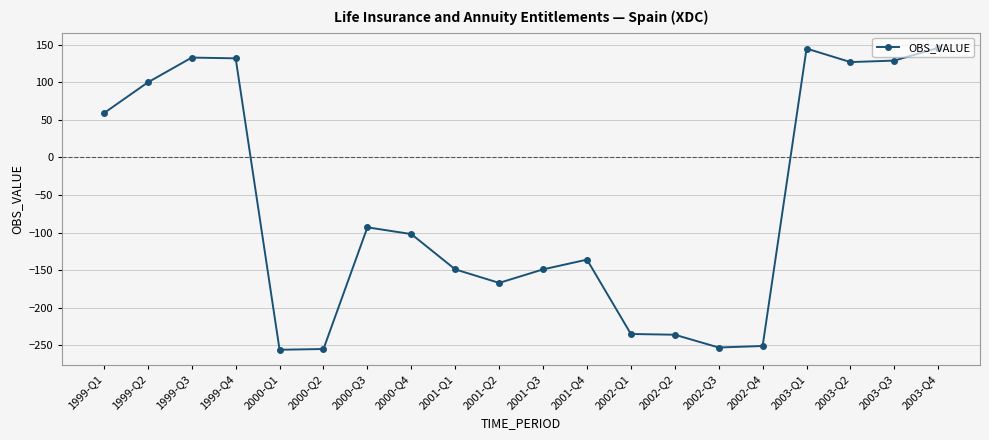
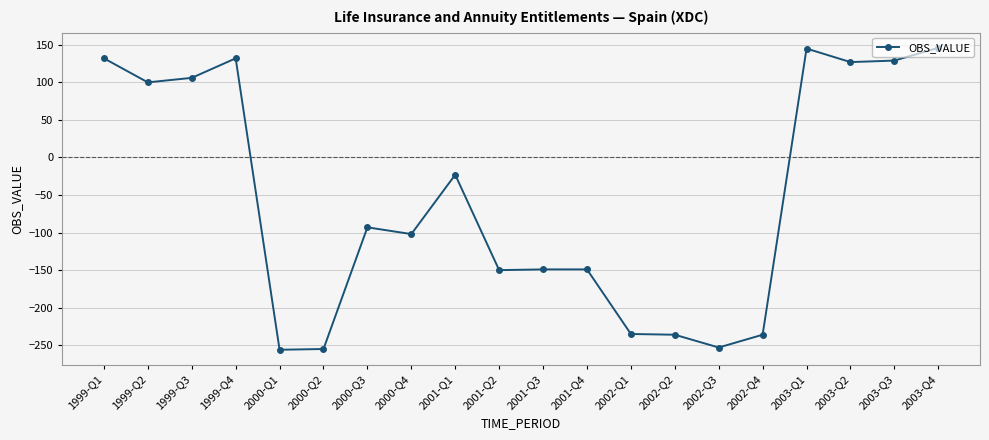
  {
-   "1999-Q1": 60,
+   "1999-Q1": 130,
    "1999-Q2": 100,
-   "1999-Q3": 130,
+   "1999-Q3": 110,
    "1999-Q4": 130,
    "2000-Q1": -260,
    "2000-Q2": -260,
    "2000-Q3": -90,
    "2000-Q4": -100,
-   "2001-Q1": -150,
-   "2001-Q2": -170,
+   "2001-Q1": -20,
+   "2001-Q2": -150,
    "2001-Q3": -150,
-   "2001-Q4": -140,
+   "2001-Q4": -150,
    "2002-Q1": -240,
    "2002-Q2": -240,
    "2002-Q3": -250,
-   "2002-Q4": -250,
+   "2002-Q4": -240,
    "2003-Q1": 150,
    "2003-Q2": 130,
    "2003-Q3": 130
  }
